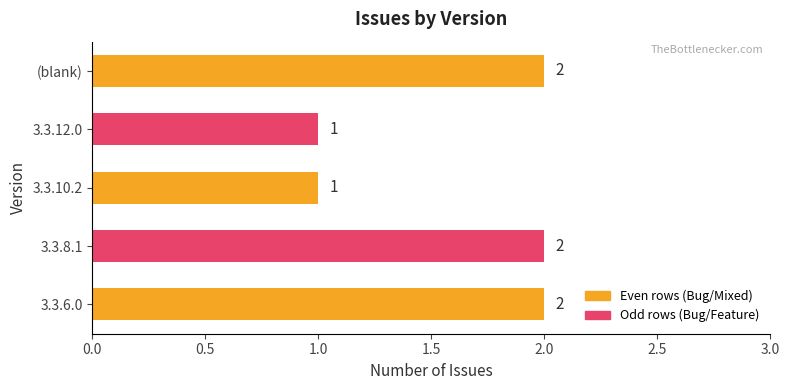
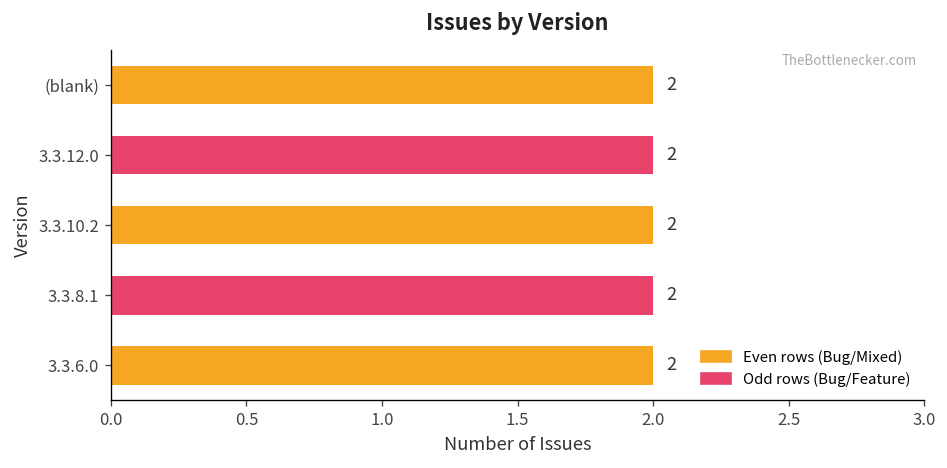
  {
    "(blank)": 2,
-   "3.3.12.0": 1,
-   "3.3.10.2": 1,
+   "3.3.12.0": 2,
+   "3.3.10.2": 2,
    "3.3.8.1": 2,
    "3.3.6.0": 2
  }
